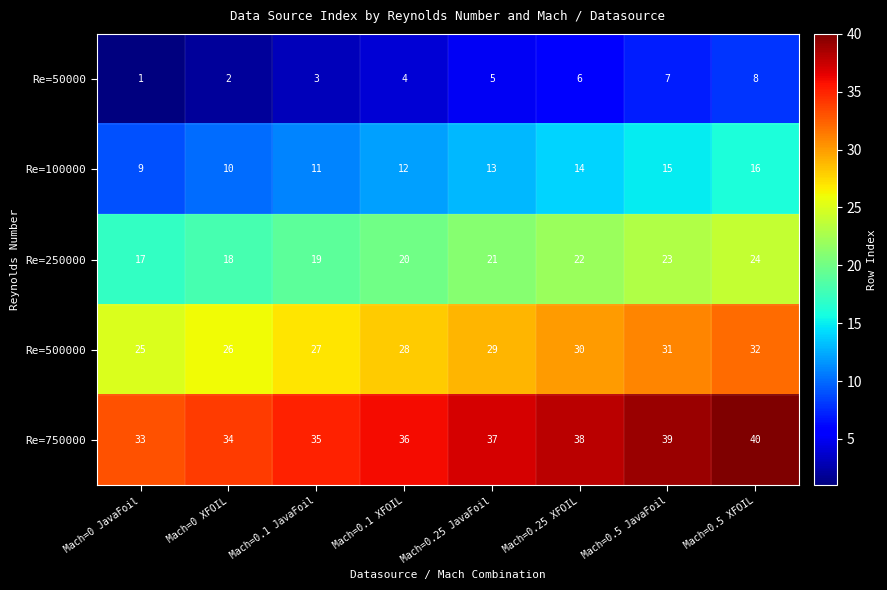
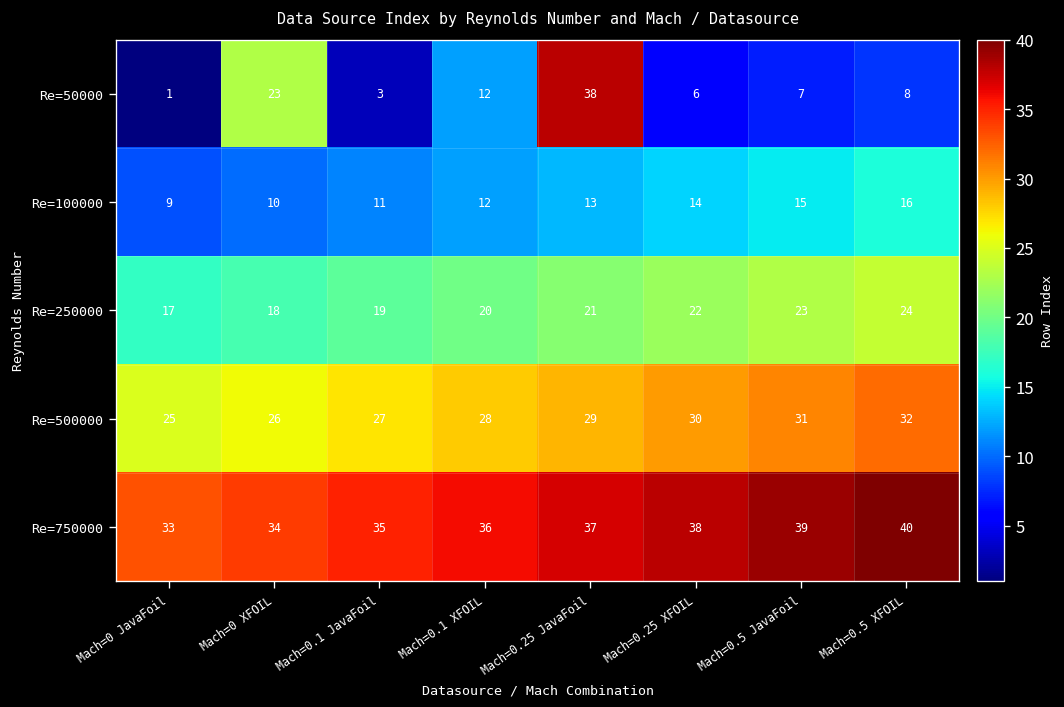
  {
    "Re=50000": {
      "Mach=0 JavaFoil": 1,
-     "Mach=0 XFOIL": 2,
+     "Mach=0 XFOIL": 23,
      "Mach=0.1 JavaFoil": 3,
-     "Mach=0.1 XFOIL": 4,
-     "Mach=0.25 JavaFoil": 5,
+     "Mach=0.1 XFOIL": 12,
+     "Mach=0.25 JavaFoil": 38,
      "Mach=0.25 XFOIL": 6,
      "Mach=0.5 JavaFoil": 7,
      "Mach=0.5 XFOIL": 8
    },
    "Re=100000": {
      "Mach=0 JavaFoil": 9,
      "Mach=0 XFOIL": 10,
      "Mach=0.1 JavaFoil": 11,
      "Mach=0.1 XFOIL": 12,
      "Mach=0.25 JavaFoil": 13,
      "Mach=0.25 XFOIL": 14,
      "Mach=0.5 JavaFoil": 15,
      "Mach=0.5 XFOIL": 16
    },
    "Re=250000": {
      "Mach=0 JavaFoil": 17,
      "Mach=0 XFOIL": 18,
      "Mach=0.1 JavaFoil": 19,
      "Mach=0.1 XFOIL": 20,
      "Mach=0.25 JavaFoil": 21,
      "Mach=0.25 XFOIL": 22,
      "Mach=0.5 JavaFoil": 23,
      "Mach=0.5 XFOIL": 24
    },
    "Re=500000": {
      "Mach=0 JavaFoil": 25,
      "Mach=0 XFOIL": 26,
      "Mach=0.1 JavaFoil": 27,
      "Mach=0.1 XFOIL": 28,
      "Mach=0.25 JavaFoil": 29,
      "Mach=0.25 XFOIL": 30,
      "Mach=0.5 JavaFoil": 31,
      "Mach=0.5 XFOIL": 32
    },
    "Re=750000": {
      "Mach=0 JavaFoil": 33,
      "Mach=0 XFOIL": 34,
      "Mach=0.1 JavaFoil": 35,
      "Mach=0.1 XFOIL": 36,
      "Mach=0.25 JavaFoil": 37,
      "Mach=0.25 XFOIL": 38,
      "Mach=0.5 JavaFoil": 39,
      "Mach=0.5 XFOIL": 40
    }
  }
